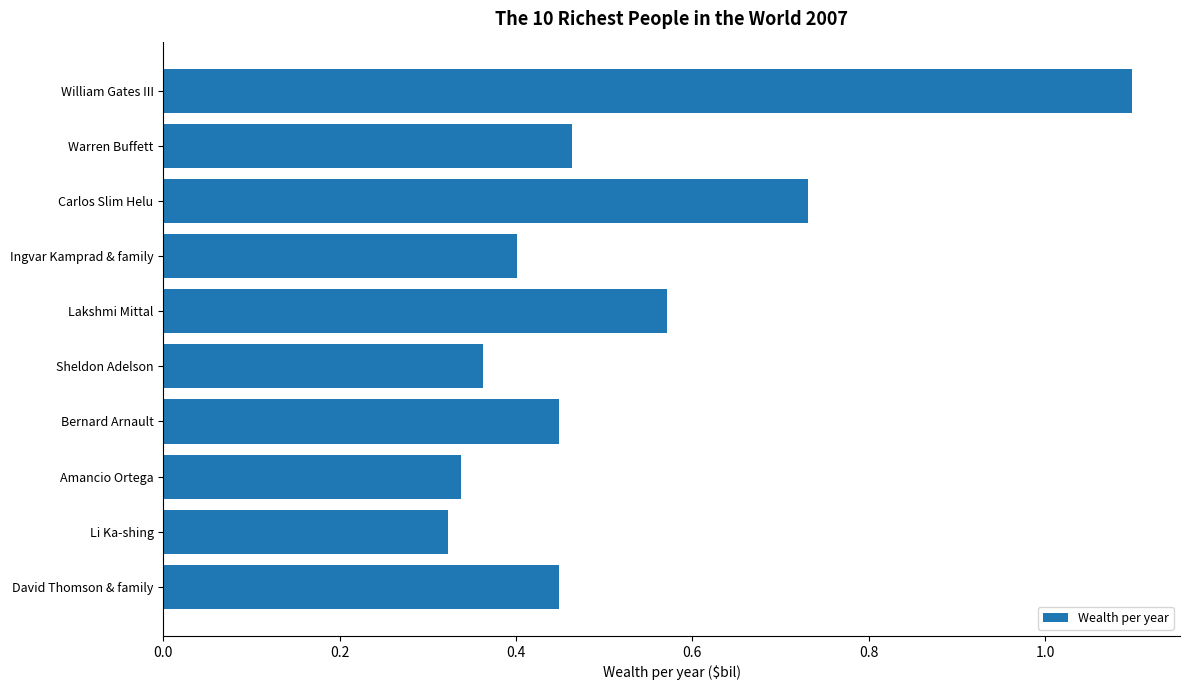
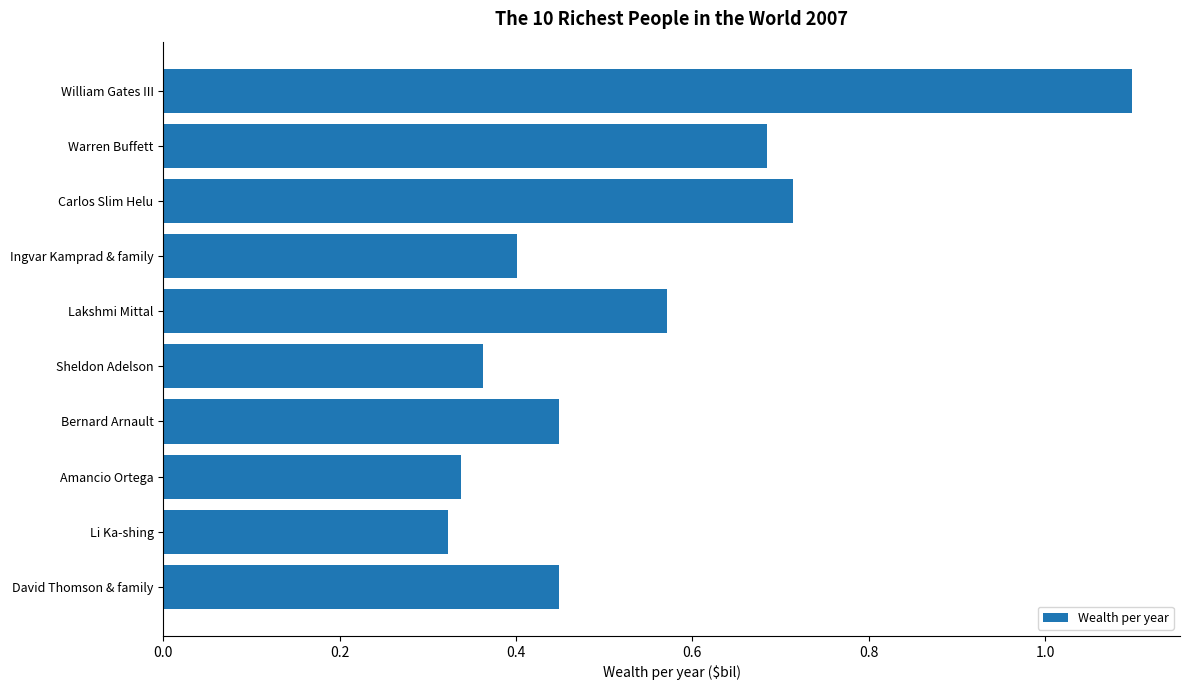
  {
    "William Gates III": 1.10,
-   "Warren Buffett": 0.46,
-   "Carlos Slim Helu": 0.73,
+   "Warren Buffett": 0.68,
+   "Carlos Slim Helu": 0.71,
    "Ingvar Kamprad & family": 0.40,
    "Lakshmi Mittal": 0.57,
    "Sheldon Adelson": 0.36,
    "Bernard Arnault": 0.45,
    "Amancio Ortega": 0.34,
    "Li Ka-shing": 0.32,
    "David Thomson & family": 0.45
  }
